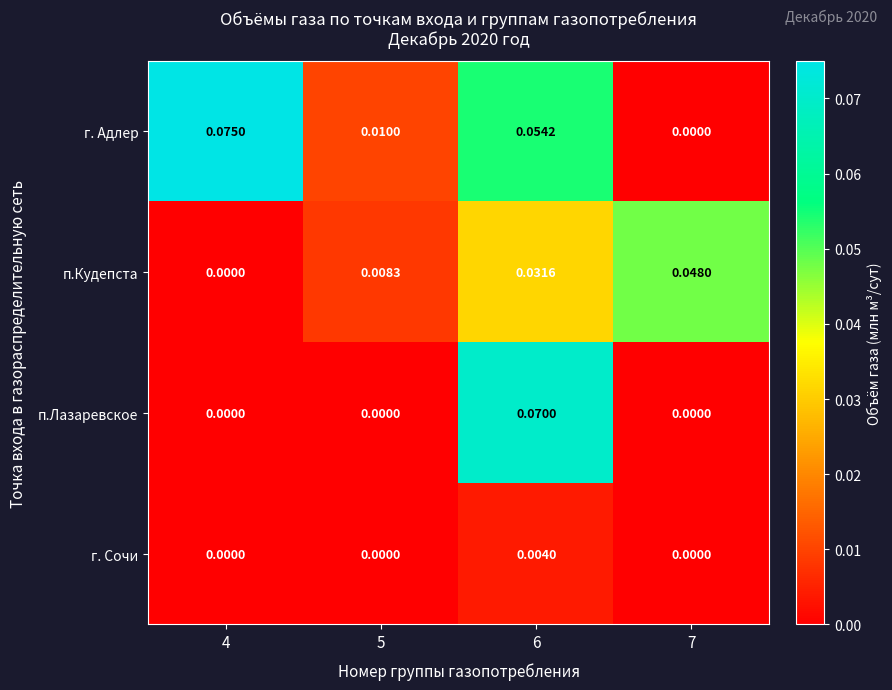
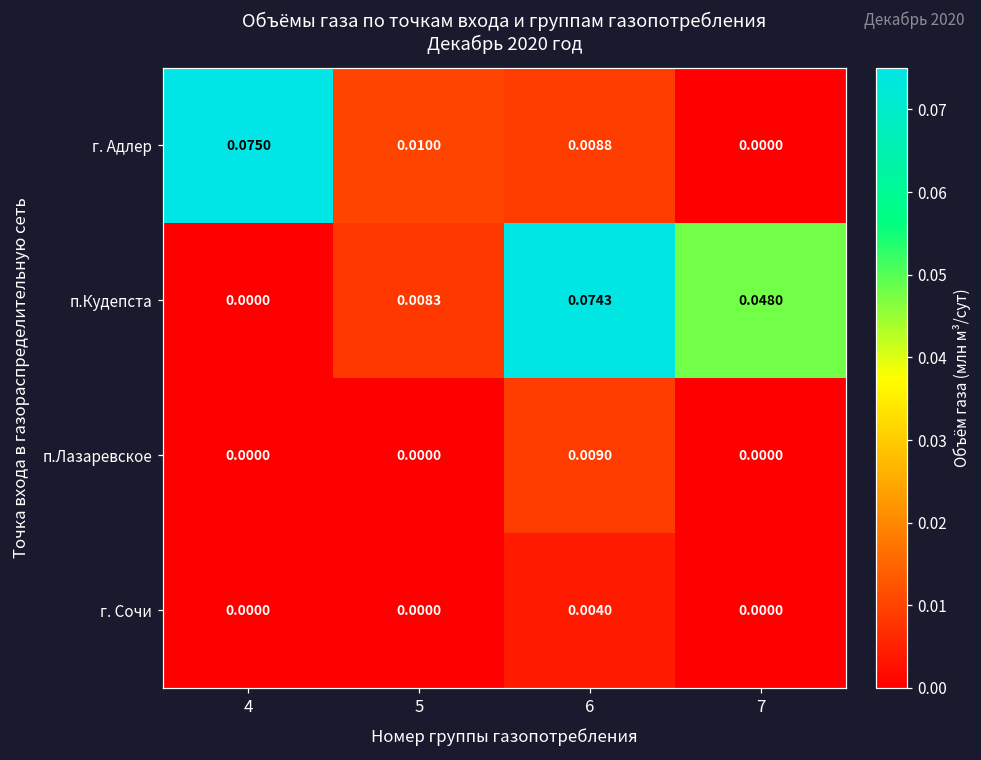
  {
    "г. Адлер": {
      "4": 0.0750,
      "5": 0.0100,
-     "6": 0.0542,
+     "6": 0.0088,
      "7": 0.0000
    },
    "п.Кудепста": {
      "4": 0.0000,
      "5": 0.0083,
-     "6": 0.0316,
+     "6": 0.0743,
      "7": 0.0480
    },
    "п.Лазаревское": {
      "4": 0.0000,
      "5": 0.0000,
-     "6": 0.0700,
+     "6": 0.0090,
      "7": 0.0000
    },
    "г. Сочи": {
      "4": 0.0000,
      "5": 0.0000,
      "6": 0.0040,
      "7": 0.0000
    }
  }
